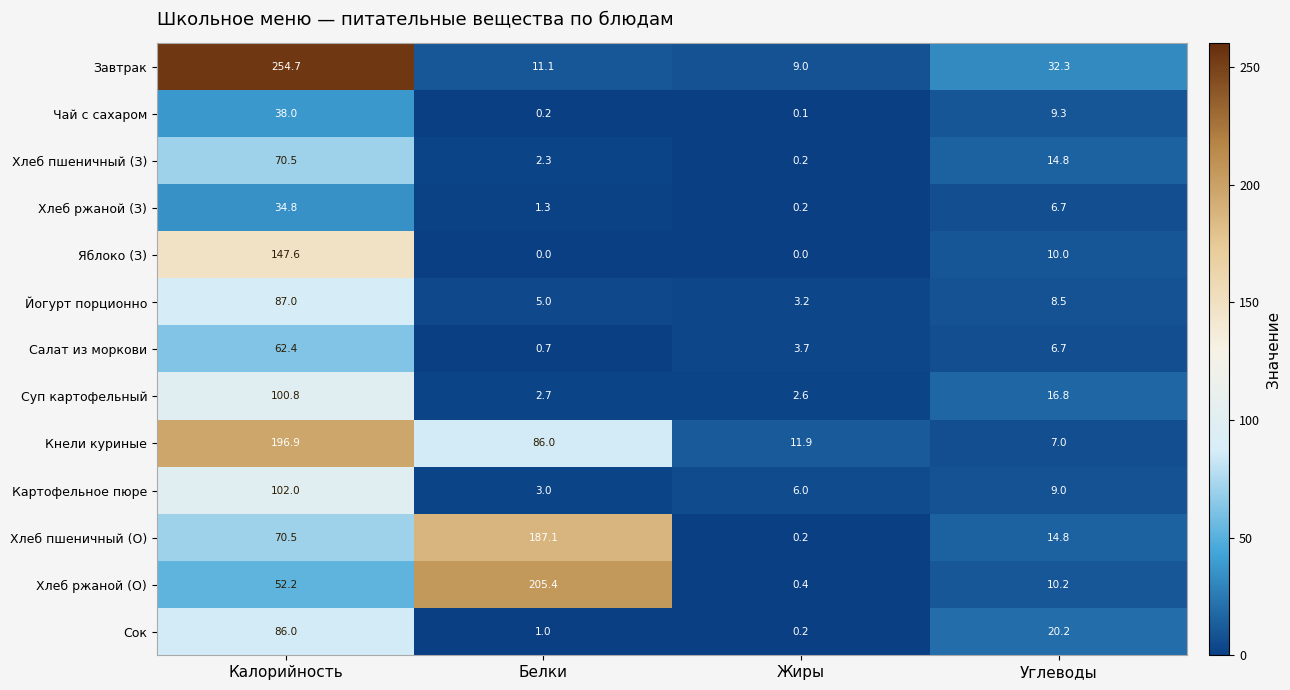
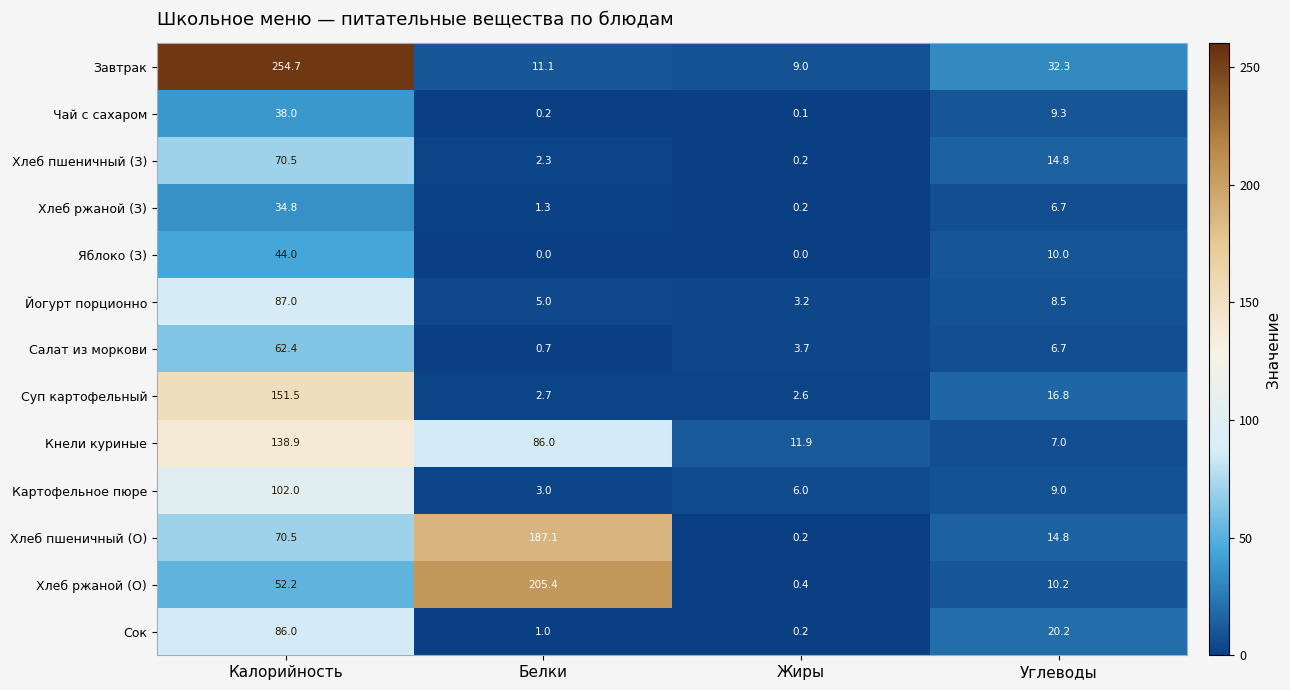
  {
    "Завтрак": {
      "Калорийность": 254.7,
      "Белки": 11.1,
      "Жиры": 9.0,
      "Углеводы": 32.3
    },
    "Чай с сахаром": {
      "Калорийность": 38.0,
      "Белки": 0.2,
      "Жиры": 0.1,
      "Углеводы": 9.3
    },
    "Хлеб пшеничный (З)": {
      "Калорийность": 70.5,
      "Белки": 2.3,
      "Жиры": 0.2,
      "Углеводы": 14.8
    },
    "Хлеб ржаной (З)": {
      "Калорийность": 34.8,
      "Белки": 1.3,
      "Жиры": 0.2,
      "Углеводы": 6.7
    },
    "Яблоко (З)": {
-     "Калорийность": 147.6,
+     "Калорийность": 44.0,
      "Белки": 0.0,
      "Жиры": 0.0,
      "Углеводы": 10.0
    },
    "Йогурт порционно": {
      "Калорийность": 87.0,
      "Белки": 5.0,
      "Жиры": 3.2,
      "Углеводы": 8.5
    },
    "Салат из моркови": {
      "Калорийность": 62.4,
      "Белки": 0.7,
      "Жиры": 3.7,
      "Углеводы": 6.7
    },
    "Суп картофельный": {
-     "Калорийность": 100.8,
+     "Калорийность": 151.5,
      "Белки": 2.7,
      "Жиры": 2.6,
      "Углеводы": 16.8
    },
    "Кнели куриные": {
-     "Калорийность": 196.9,
+     "Калорийность": 138.9,
      "Белки": 86.0,
      "Жиры": 11.9,
      "Углеводы": 7.0
    },
    "Картофельное пюре": {
      "Калорийность": 102.0,
      "Белки": 3.0,
      "Жиры": 6.0,
      "Углеводы": 9.0
    },
    "Хлеб пшеничный (О)": {
      "Калорийность": 70.5,
      "Белки": 187.1,
      "Жиры": 0.2,
      "Углеводы": 14.8
    },
    "Хлеб ржаной (О)": {
      "Калорийность": 52.2,
      "Белки": 205.4,
      "Жиры": 0.4,
      "Углеводы": 10.2
    },
    "Сок": {
      "Калорийность": 86.0,
      "Белки": 1.0,
      "Жиры": 0.2,
      "Углеводы": 20.2
    }
  }
